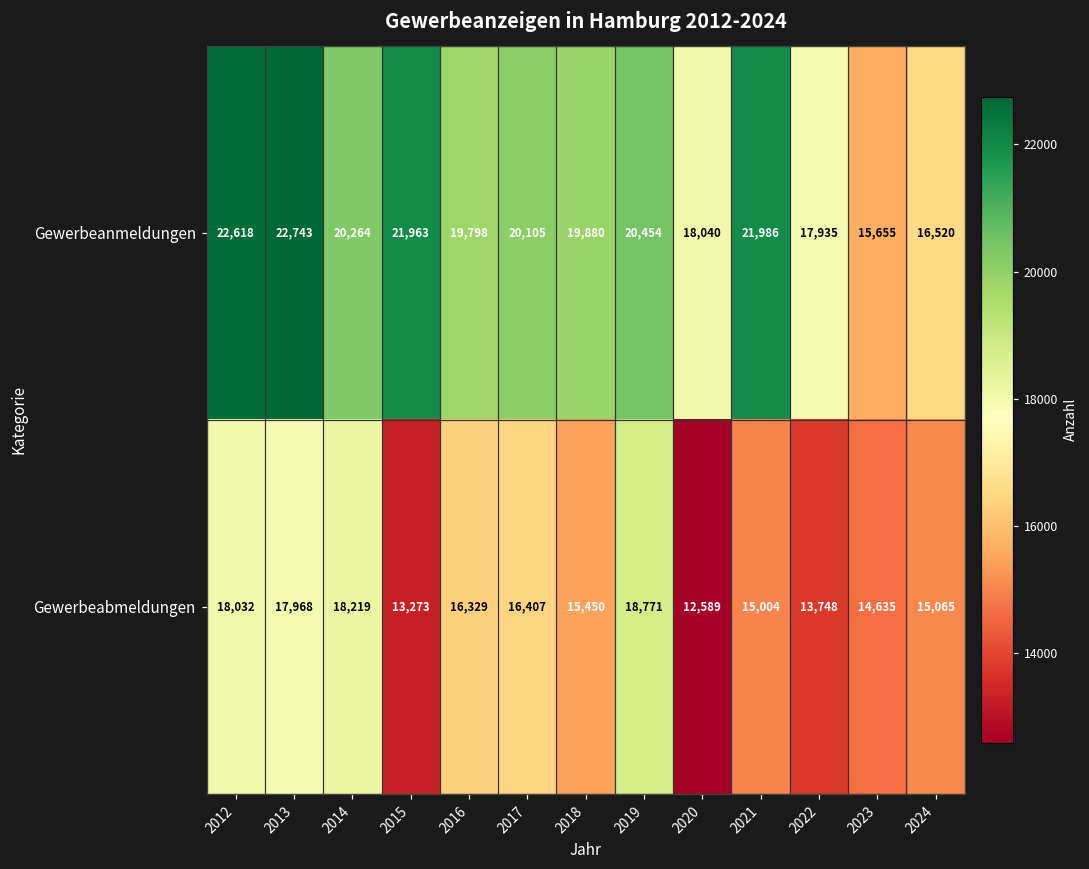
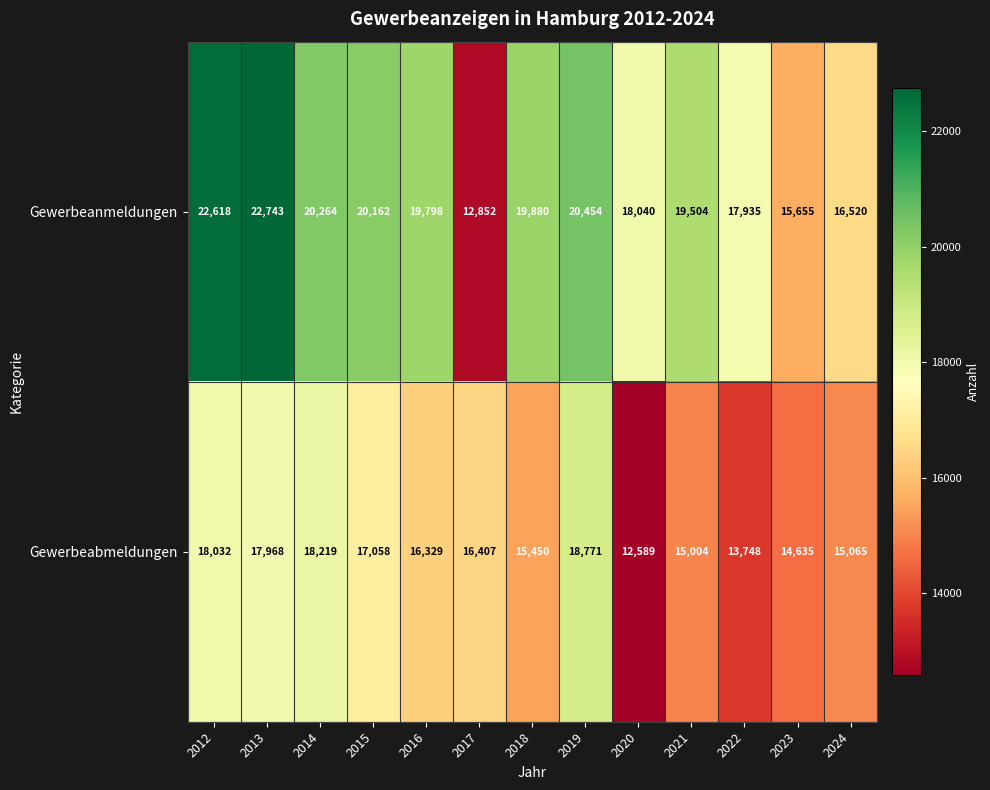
  {
    "Gewerbeanmeldungen": {
      "2012": "22,618",
      "2013": "22,743",
      "2014": "20,264",
-     "2015": "21,963",
+     "2015": "20,162",
      "2016": "19,798",
-     "2017": "20,105",
+     "2017": "12,852",
      "2018": "19,880",
      "2019": "20,454",
      "2020": "18,040",
-     "2021": "21,986",
+     "2021": "19,504",
      "2022": "17,935",
      "2023": "15,655",
      "2024": "16,520"
    },
    "Gewerbeabmeldungen": {
      "2012": "18,032",
      "2013": "17,968",
      "2014": "18,219",
-     "2015": "13,273",
+     "2015": "17,058",
      "2016": "16,329",
      "2017": "16,407",
      "2018": "15,450",
      "2019": "18,771",
      "2020": "12,589",
      "2021": "15,004",
      "2022": "13,748",
      "2023": "14,635",
      "2024": "15,065"
    }
  }
